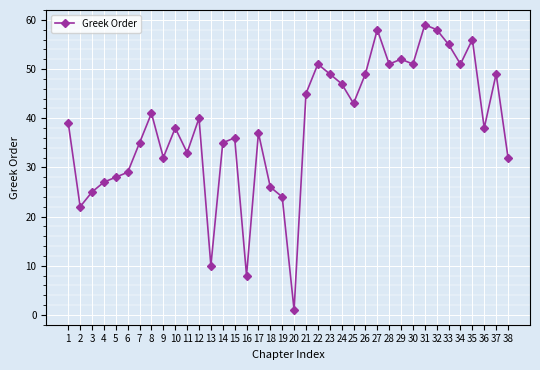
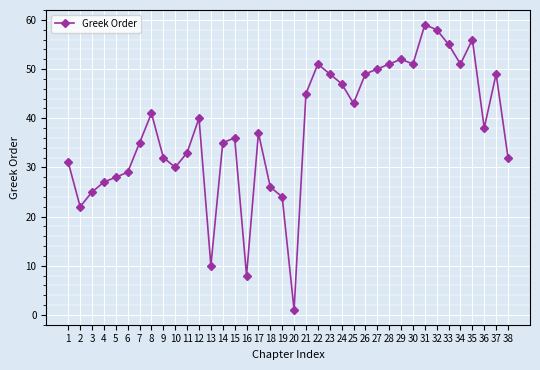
  {
-   "1": 39,
+   "1": 31,
    "2": 22,
    "3": 25,
    "4": 27,
    "5": 28,
    "6": 29,
    "7": 35,
    "8": 41,
    "9": 32,
-   "10": 38,
+   "10": 30,
    "11": 33,
    "12": 40,
    "13": 10,
    "14": 35,
    "15": 36,
    "16": 8,
    "17": 37,
    "18": 26,
    "19": 24,
    "20": 1,
    "21": 45,
    "22": 51,
    "23": 49,
    "24": 47,
    "25": 43,
    "26": 49,
-   "27": 58,
+   "27": 50,
    "28": 51,
    "29": 52,
    "30": 51,
    "31": 59,
    "32": 58,
    "33": 55,
    "34": 51,
    "35": 56,
    "36": 38,
    "37": 49,
    "38": 32
  }
